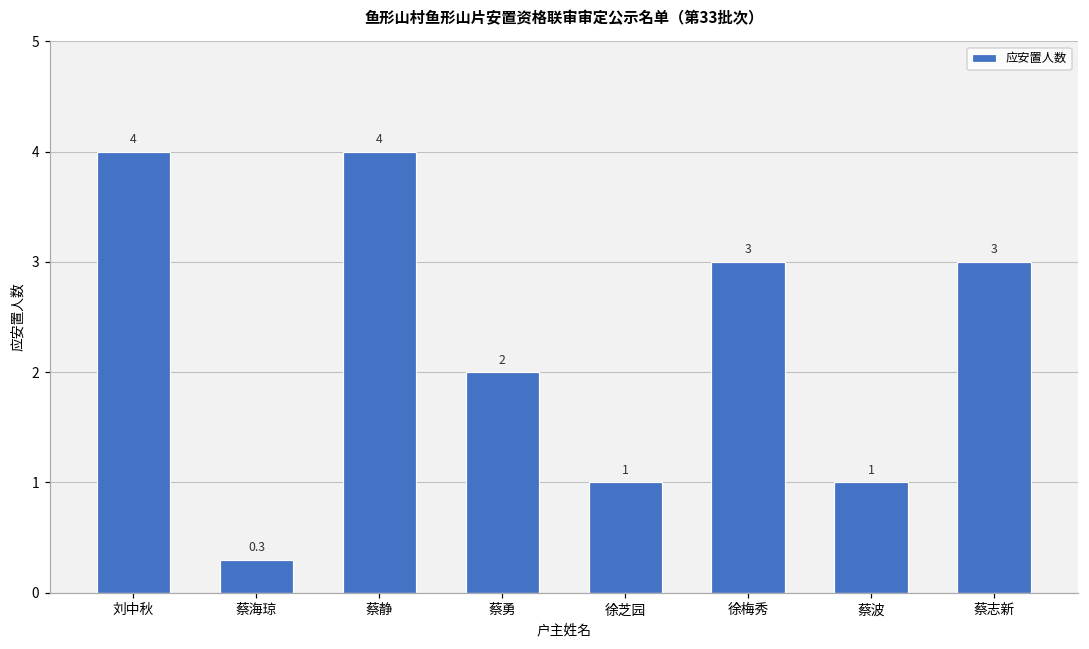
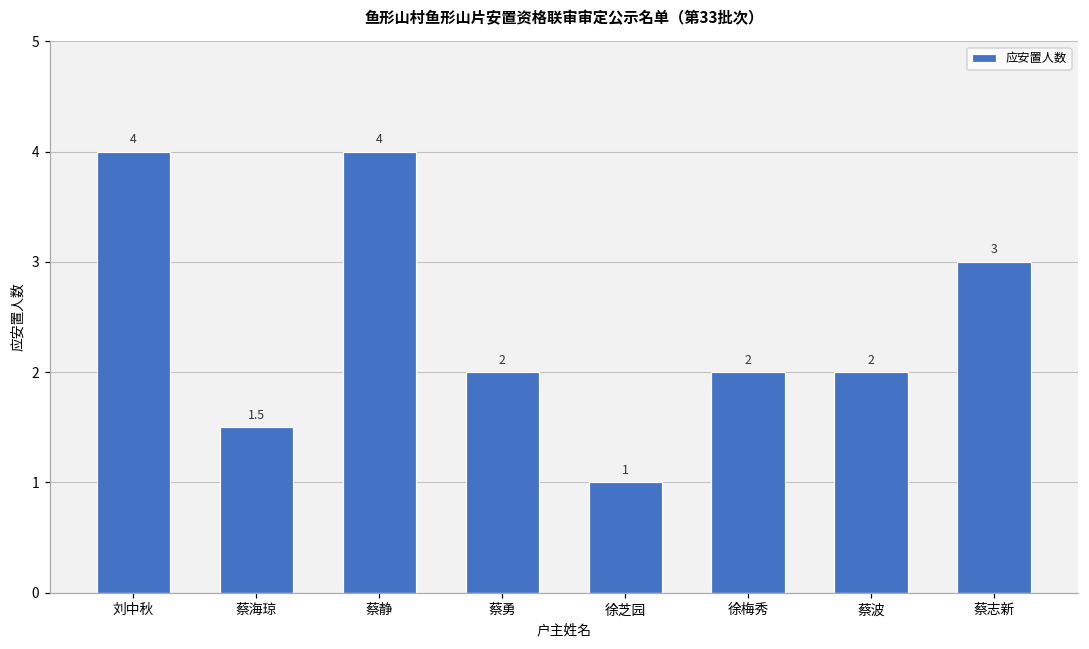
  {
    "刘中秋": 4,
-   "蔡海琼": 0.3,
+   "蔡海琼": 1.5,
    "蔡静": 4,
    "蔡勇": 2,
    "徐芝园": 1,
-   "徐梅秀": 3,
-   "蔡波": 1,
+   "徐梅秀": 2,
+   "蔡波": 2,
    "蔡志新": 3
  }
